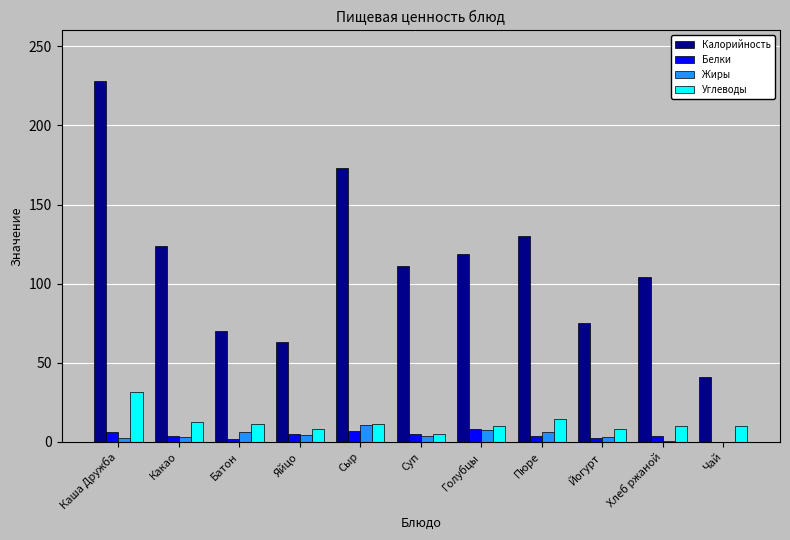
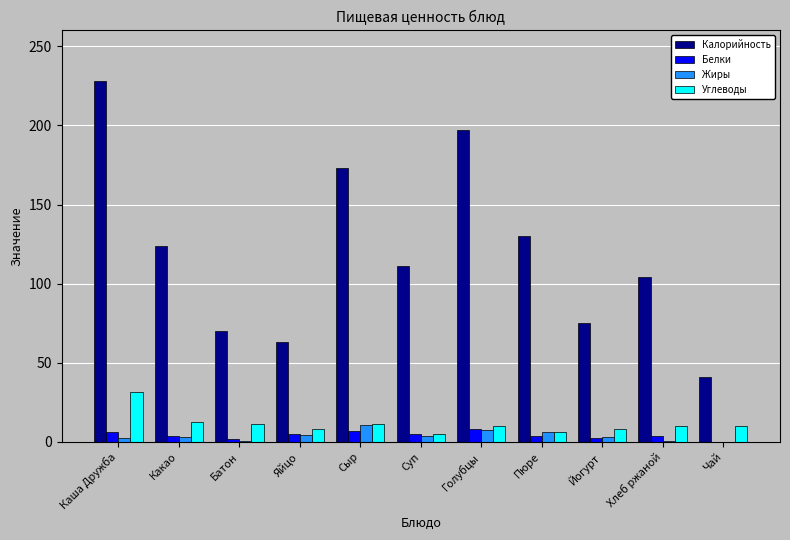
  {
    "Калорийность": {
      "Каша Дружба": 228,
      "Какао": 124,
      "Батон": 70,
      "Яйцо": 63,
      "Сыр": 173,
      "Суп": 111,
-     "Голубцы": 119,
+     "Голубцы": 197,
      "Пюре": 130,
      "Йогурт": 75,
      "Хлеб ржаной": 104,
      "Чай": 41
    },
    "Белки": {
      "Каша Дружба": 6,
      "Какао": 4,
      "Батон": 2,
      "Яйцо": 5,
      "Сыр": 7,
      "Суп": 5,
      "Голубцы": 8,
      "Пюре": 4,
      "Йогурт": 3,
      "Хлеб ржаной": 4
    },
    "Жиры": {
      "Каша Дружба": 3,
      "Какао": 3,
-     "Батон": 6,
+     "Батон": 0,
      "Яйцо": 5,
      "Сыр": 11,
      "Суп": 4,
      "Голубцы": 8,
      "Пюре": 6,
      "Йогурт": 3
    },
    "Углеводы": {
      "Каша Дружба": 32,
      "Какао": 12,
      "Батон": 11,
      "Яйцо": 8,
      "Сыр": 12,
      "Суп": 5,
      "Голубцы": 10,
-     "Пюре": 15,
+     "Пюре": 6,
      "Йогурт": 8,
      "Хлеб ржаной": 10,
      "Чай": 10
    }
  }
